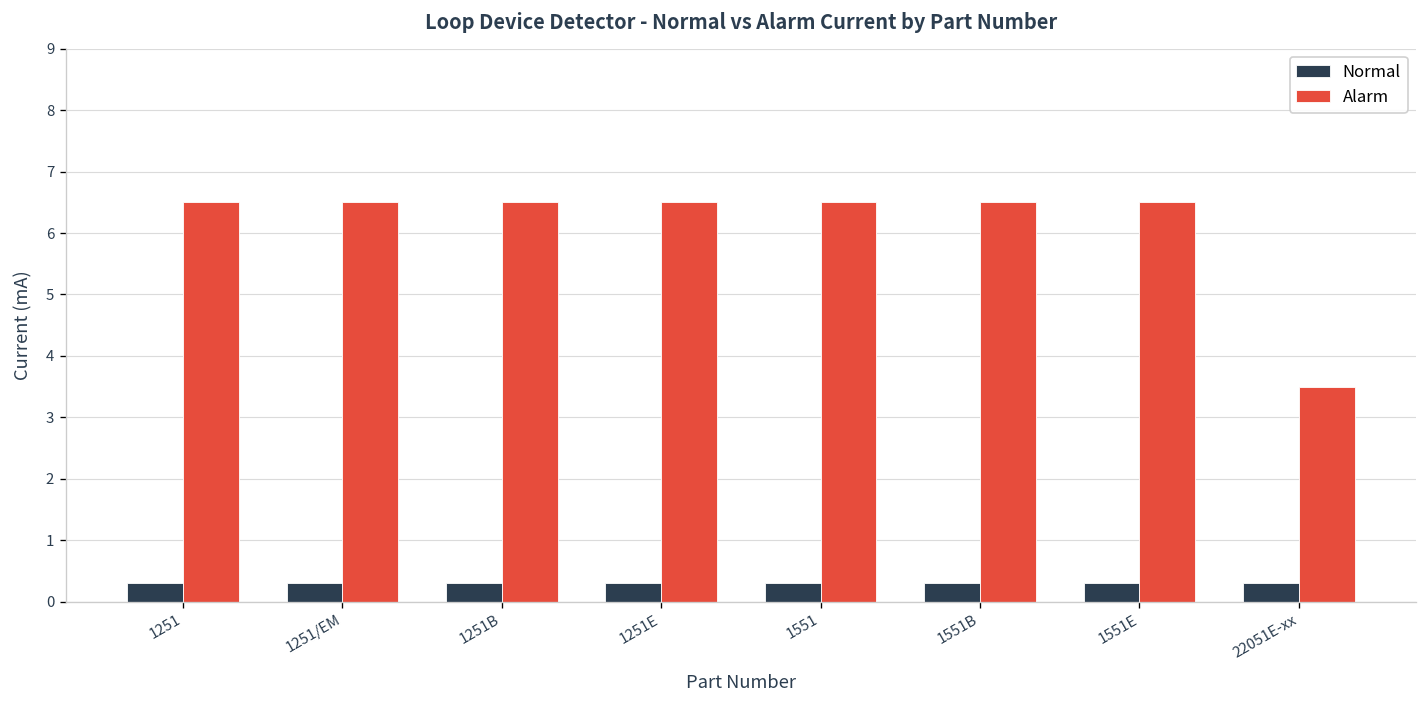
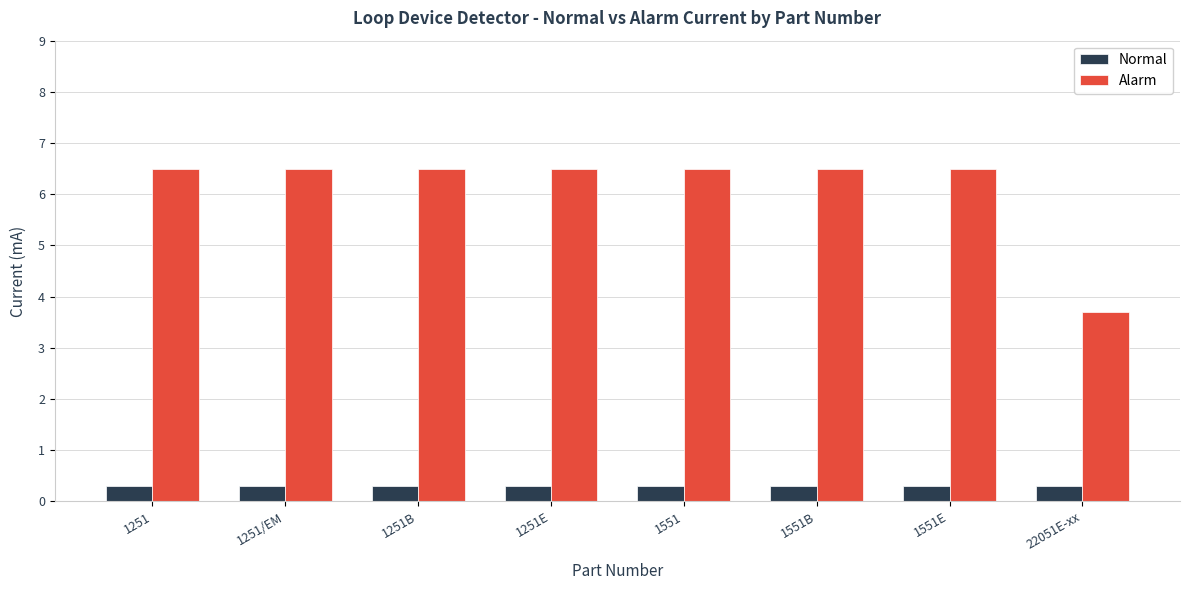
  {
    "Normal": {
      "1251": 0.3,
      "1251/EM": 0.3,
      "1251B": 0.3,
      "1251E": 0.3,
      "1551": 0.3,
      "1551B": 0.3,
      "1551E": 0.3,
      "22051E-xx": 0.3
    },
    "Alarm": {
      "1251": 6.5,
      "1251/EM": 6.5,
      "1251B": 6.5,
      "1251E": 6.5,
      "1551": 6.5,
      "1551B": 6.5,
      "1551E": 6.5,
-     "22051E-xx": 3.5
+     "22051E-xx": 3.7
    }
  }
